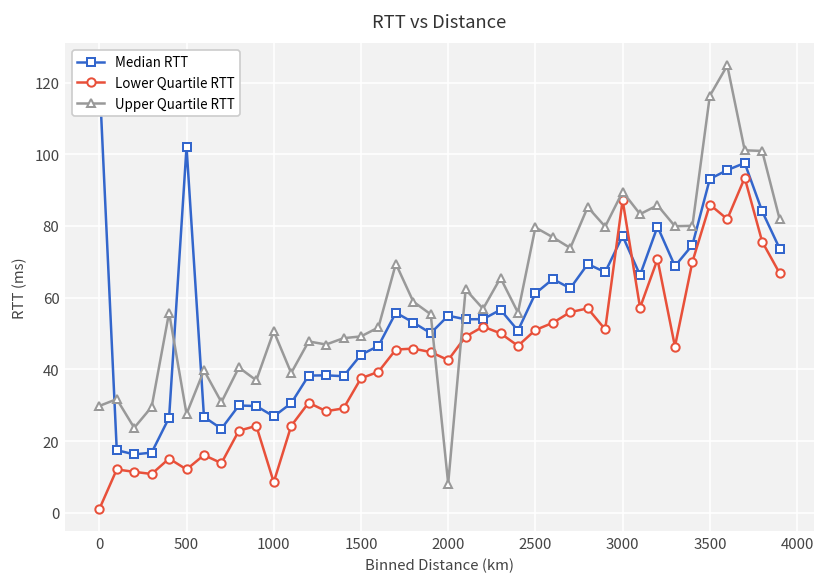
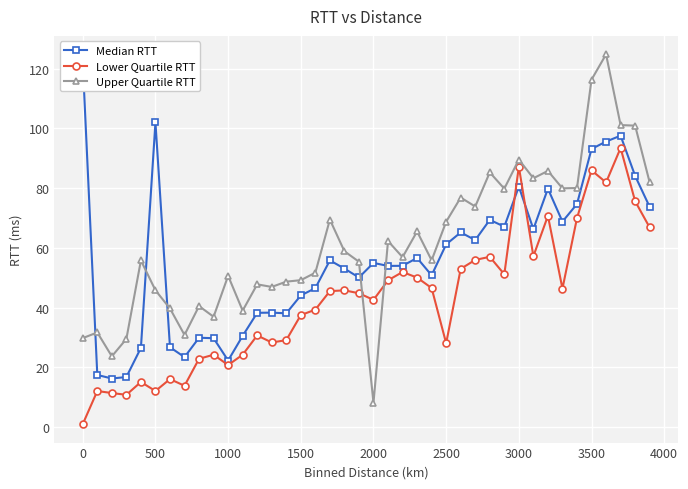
  {
    "Median RTT": {
      "500": 102,
-     "1000": 27,
+     "1000": 22,
      "1500": 44,
      "2000": 55,
      "2500": 61,
-     "3000": 77,
+     "3000": 81,
      "3500": 93
    },
    "Lower Quartile RTT": {
      "0": 1,
      "500": 12,
-     "1000": 9,
+     "1000": 21,
      "1500": 37,
      "2000": 43,
-     "2500": 51,
+     "2500": 28,
      "3000": 87,
      "3500": 86
    },
    "Upper Quartile RTT": {
      "0": 30,
-     "500": 28,
+     "500": 46,
      "1000": 51,
      "1500": 49,
      "2000": 8,
-     "2500": 80,
+     "2500": 69,
      "3000": 90,
      "3500": 116
    }
  }
